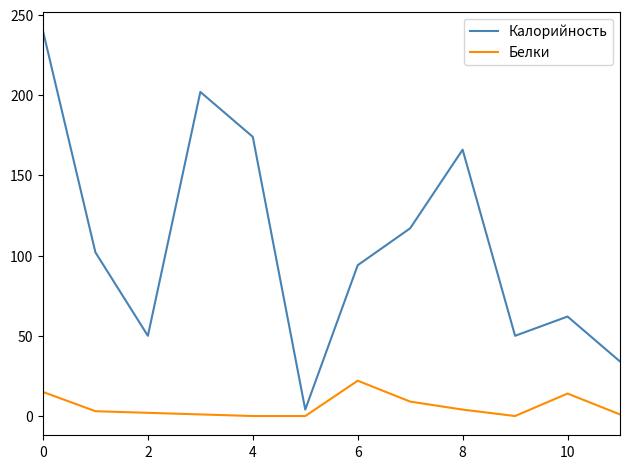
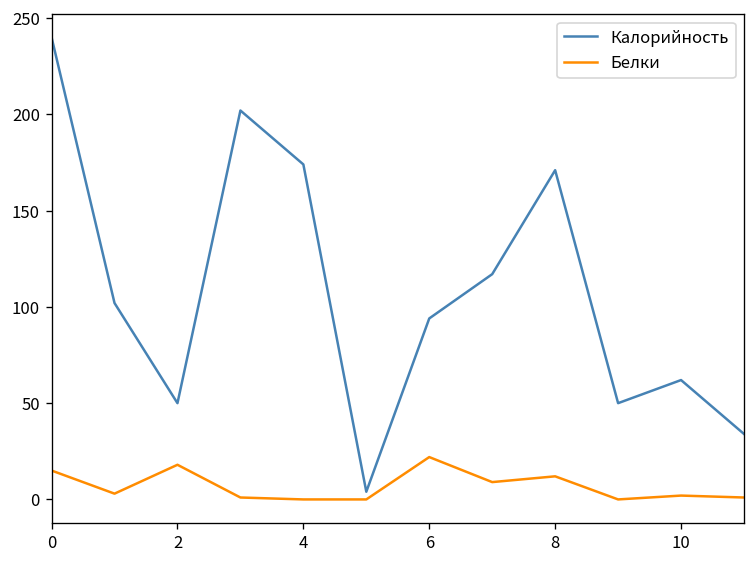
  {
    "Калорийность": {
      "0": 240,
      "2": 50,
      "4": 174,
      "6": 94,
-     "8": 166,
+     "8": 171,
      "10": 62
    },
    "Белки": {
      "0": 15,
-     "2": 2,
+     "2": 18,
      "4": 0,
      "6": 22,
-     "8": 4,
-     "10": 14
+     "8": 12,
+     "10": 2
    }
  }
